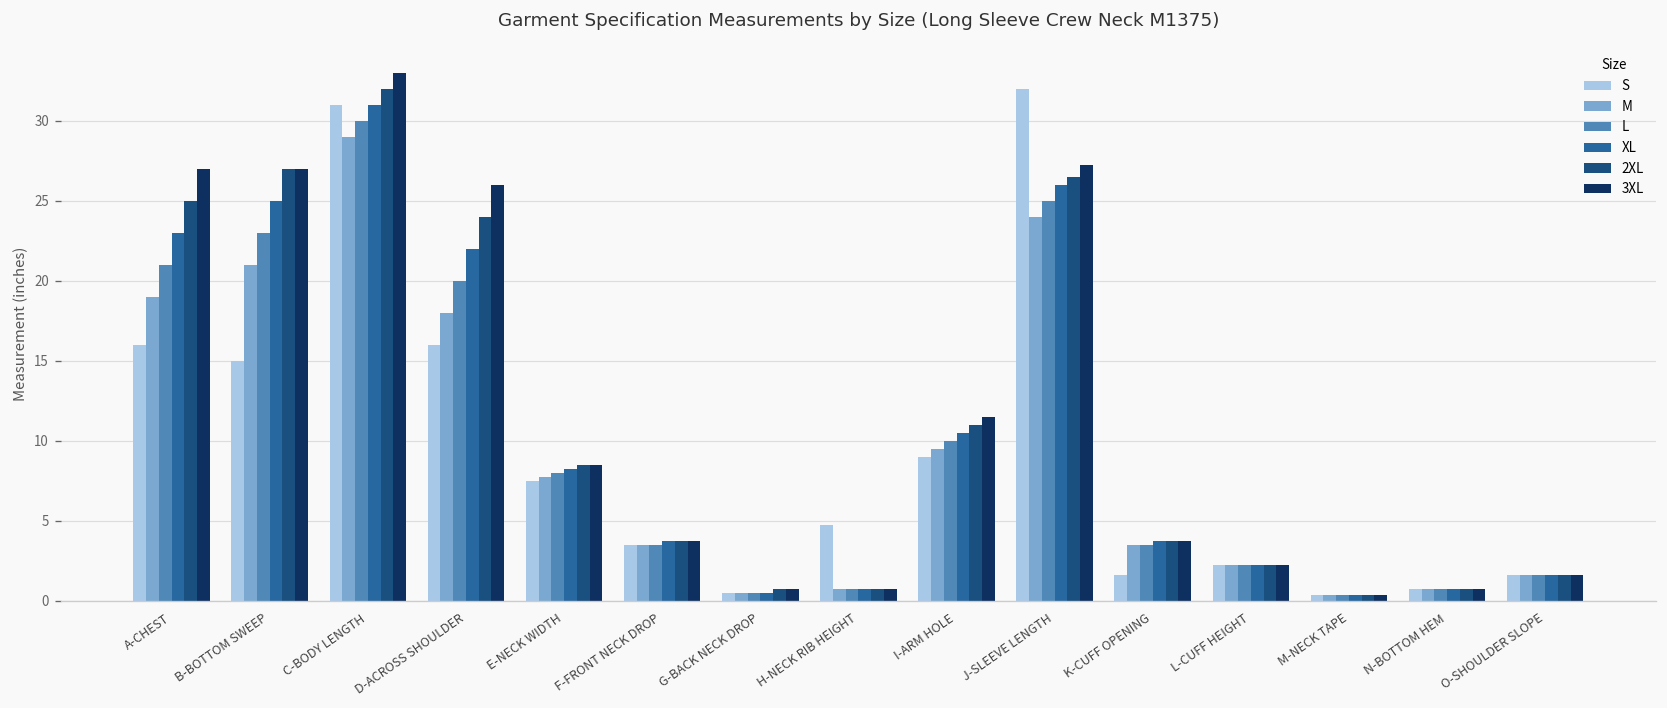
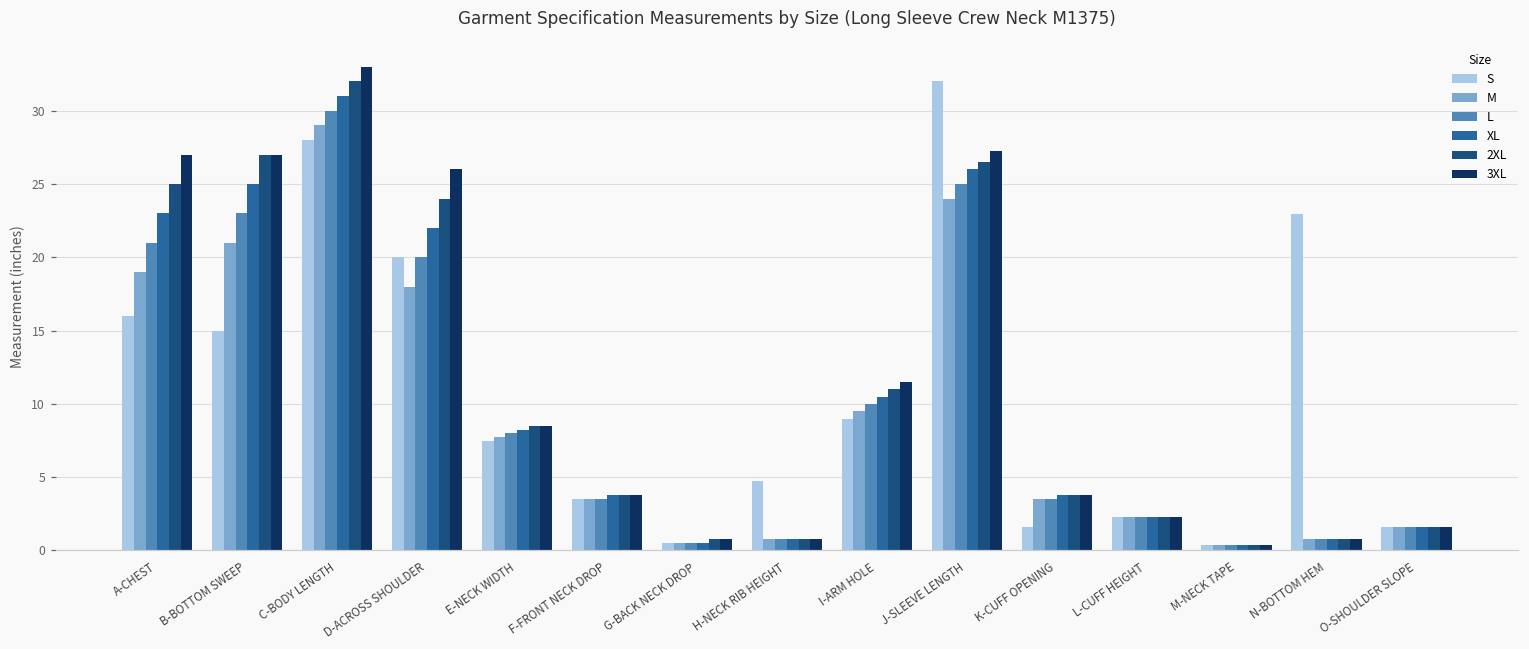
  {
    "S": {
      "A-CHEST": 16.0,
      "B-BOTTOM SWEEP": 15.0,
-     "C-BODY LENGTH": 31,
-     "D-ACROSS SHOULDER": 16,
+     "C-BODY LENGTH": 28,
+     "D-ACROSS SHOULDER": 20,
      "E-NECK WIDTH": 7.5,
      "F-FRONT NECK DROP": 3.5,
      "G-BACK NECK DROP": 0.5,
      "H-NECK RIB HEIGHT": 4.8,
      "I-ARM HOLE": 9.0,
      "J-SLEEVE LENGTH": 32.0,
      "K-CUFF OPENING": 1.6,
      "L-CUFF HEIGHT": 2.3,
      "M-NECK TAPE": 0.4,
-     "N-BOTTOM HEM": 0.8,
+     "N-BOTTOM HEM": 22.9,
      "O-SHOULDER SLOPE": 1.6
    }
  }
